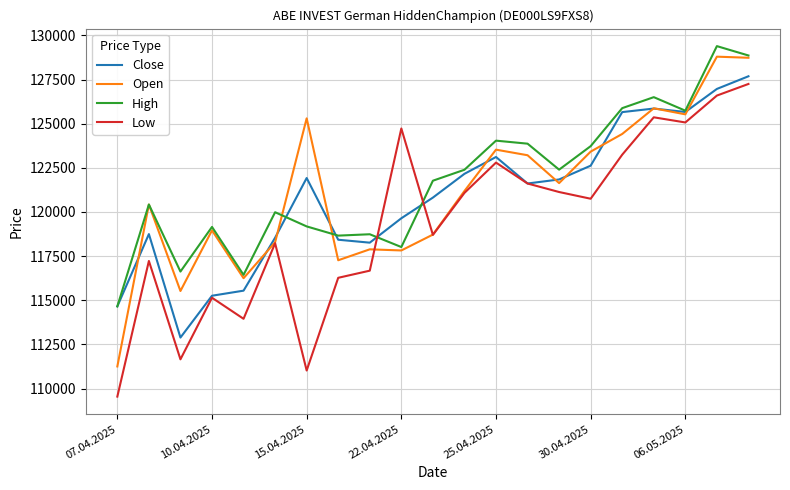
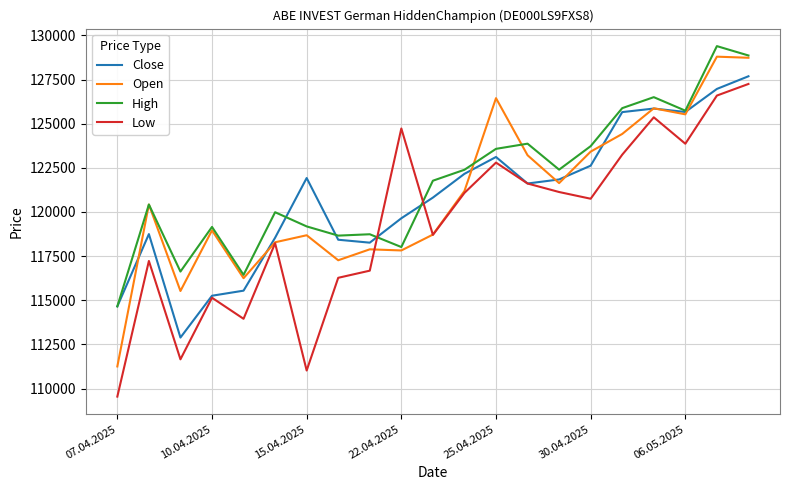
  {
    "Close": {
      "15.04.2025": 121900,
      "22.04.2025": 119600,
      "25.04.2025": 123100,
      "30.04.2025": 122600
    },
    "Open": {
      "07.04.2025": 111300,
      "10.04.2025": 119000,
-     "15.04.2025": 125300,
+     "15.04.2025": 118700,
      "22.04.2025": 117800,
-     "25.04.2025": 123500,
+     "25.04.2025": 126400,
      "30.04.2025": 123400
    },
    "High": {
      "10.04.2025": 119200,
      "15.04.2025": 119200,
      "22.04.2025": 118000,
-     "25.04.2025": 124000,
+     "25.04.2025": 123600,
      "30.04.2025": 123700
    },
    "Low": {
      "07.04.2025": 109600,
      "15.04.2025": 111000,
      "22.04.2025": 124700,
      "25.04.2025": 122800,
      "30.04.2025": 120800,
-     "06.05.2025": 125100
+     "06.05.2025": 123900
    }
  }
